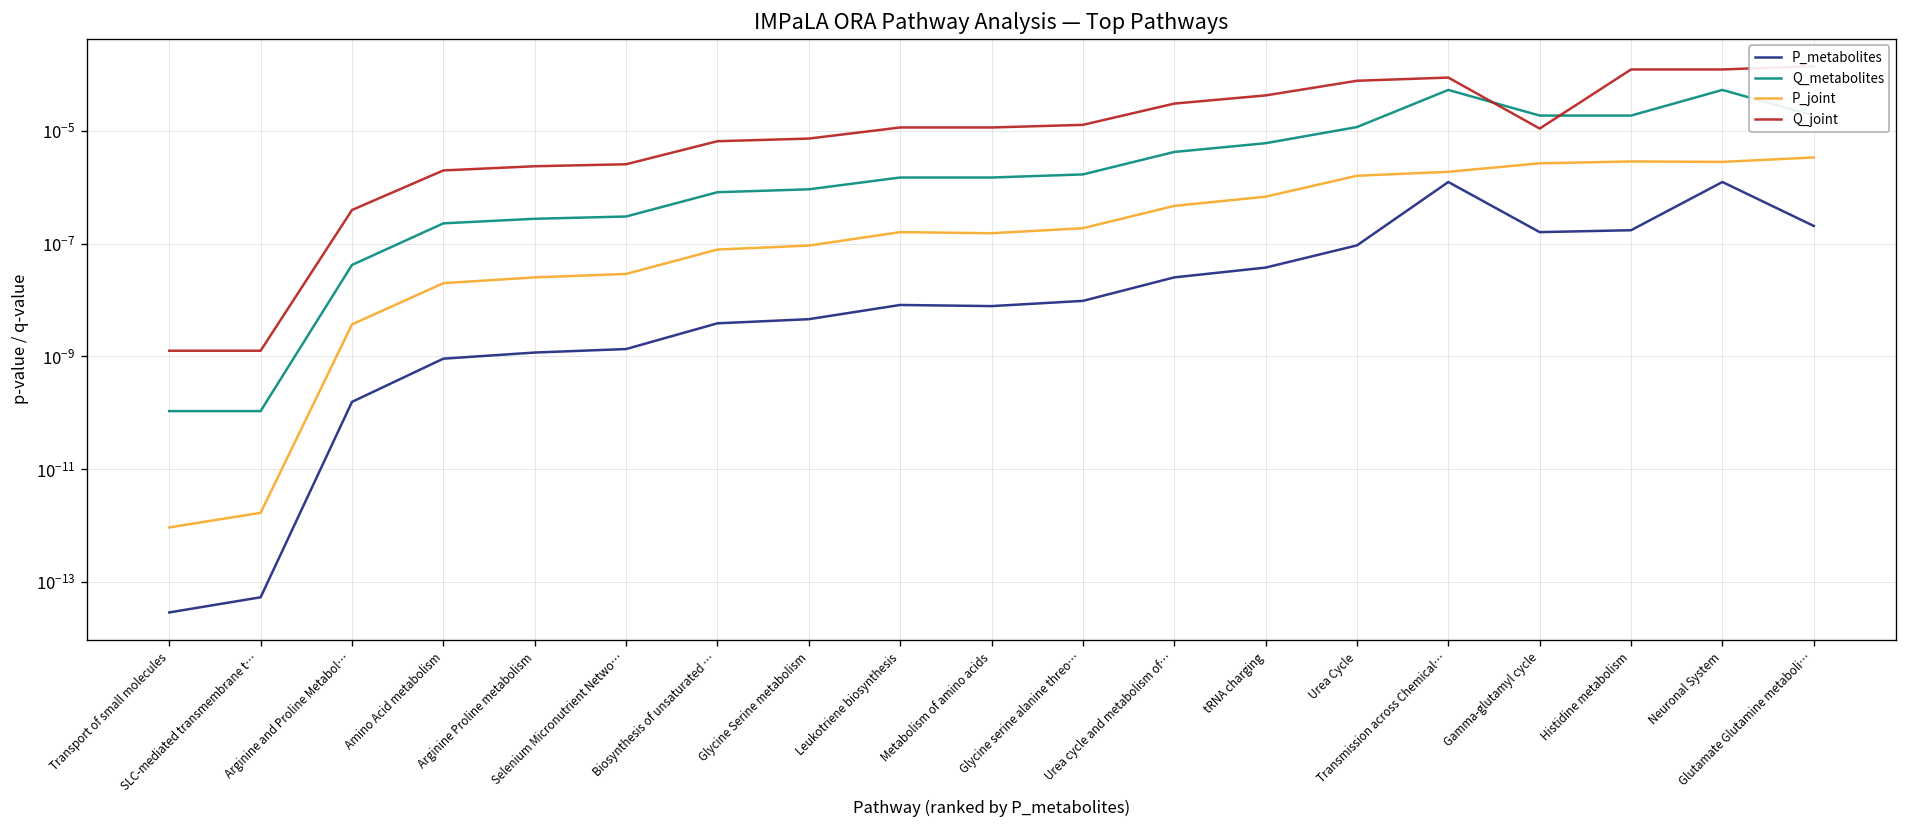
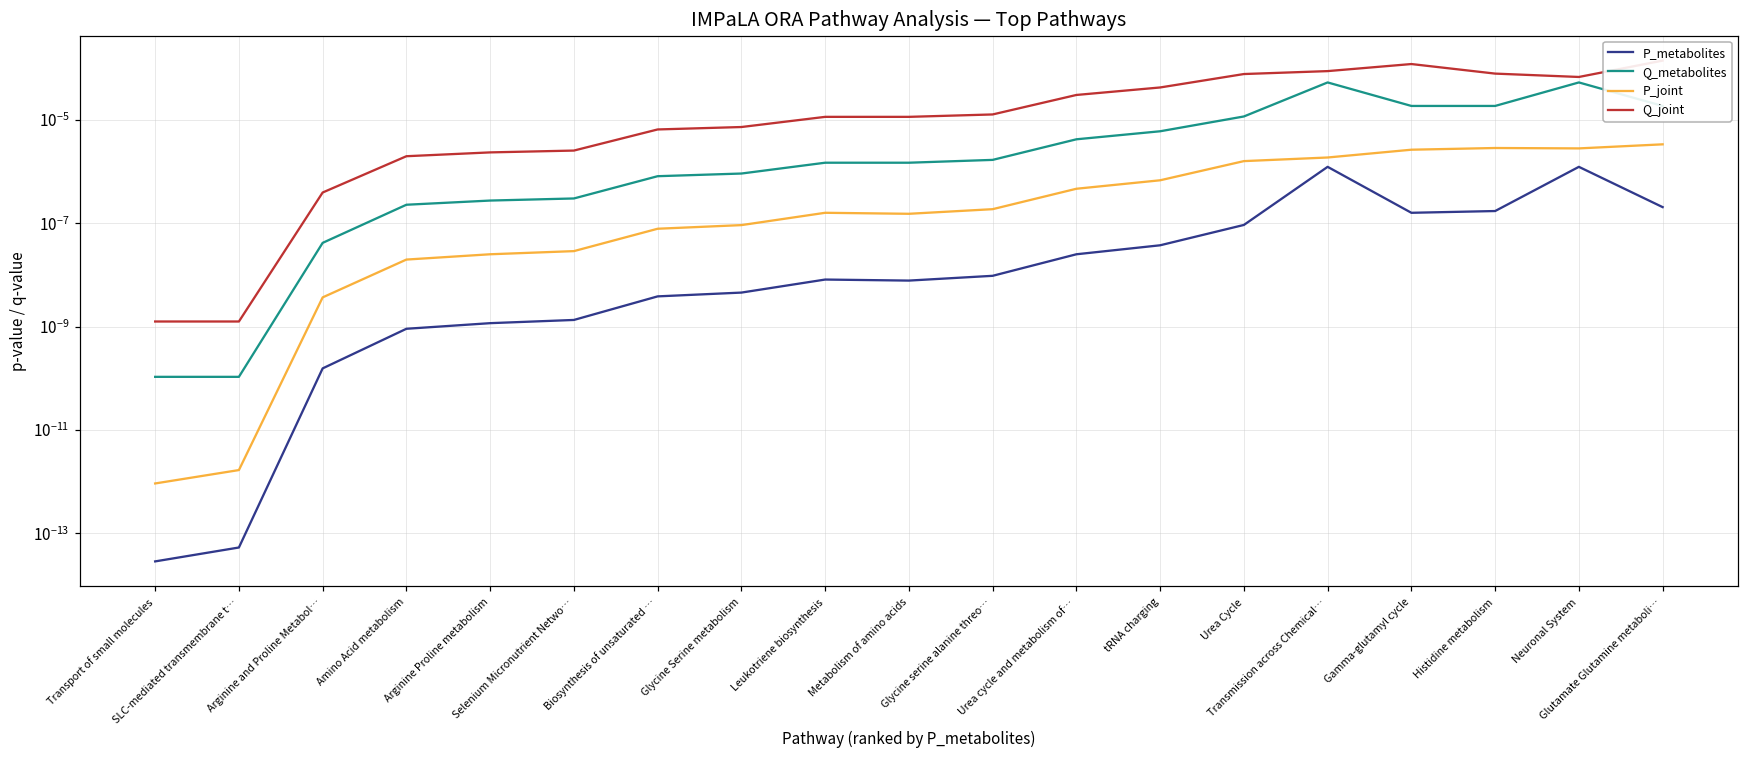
  {
    "P_metabolites": {
      "Transport of small molecules": 0.000000000000,
      "SLC-mediated transmembrane t…": 0.000000000000,
      "Arginine and Proline Metabol…": 0.00000000016,
      "Amino Acid metabolism": 0.0000000009,
      "Arginine Proline metabolism": 0.0000000012,
      "Selenium Micronutrient Netwo…": 0.0000000014,
      "Biosynthesis of unsaturated …": 0.000000004,
      "Glycine Serine metabolism": 0.000000005,
      "Leukotriene biosynthesis": 0.000000008,
      "Metabolism of amino acids": 0.000000008,
      "Glycine serine alanine threo…": 0.000000010,
      "Urea cycle and metabolism of…": 0.00000003,
      "tRNA charging": 0.00000004,
      "Urea Cycle": 0.00000009,
      "Transmission across Chemical…": 0.0000012,
      "Gamma-glutamyl cycle": 0.00000016,
      "Histidine metabolism": 0.00000017,
      "Neuronal System": 0.0000012,
      "Glutamate Glutamine metaboli…": 0.0000002
    },
    "Q_metabolites": {
      "Transport of small molecules": 0.00000000011,
      "SLC-mediated transmembrane t…": 0.00000000011,
      "Arginine and Proline Metabol…": 0.00000004,
      "Amino Acid metabolism": 0.0000002,
      "Arginine Proline metabolism": 0.0000003,
      "Selenium Micronutrient Netwo…": 0.0000003,
      "Biosynthesis of unsaturated …": 0.0000008,
      "Glycine Serine metabolism": 0.000001,
      "Leukotriene biosynthesis": 0.0000015,
      "Metabolism of amino acids": 0.0000015,
      "Glycine serine alanine threo…": 0.0000017,
      "Urea cycle and metabolism of…": 0.000004,
      "tRNA charging": 0.000006,
      "Urea Cycle": 0.000012,
      "Transmission across Chemical…": 0.00005,
      "Gamma-glutamyl cycle": 0.000019,
      "Histidine metabolism": 0.000019,
      "Neuronal System": 0.00005
    },
    "P_joint": {
      "Transport of small molecules": 0.000000000001,
      "SLC-mediated transmembrane t…": 0.000000000002,
      "Arginine and Proline Metabol…": 0.000000004,
      "Amino Acid metabolism": 0.000000020,
      "Arginine Proline metabolism": 0.00000003,
      "Selenium Micronutrient Netwo…": 0.00000003,
      "Biosynthesis of unsaturated …": 0.00000008,
      "Glycine Serine metabolism": 0.00000009,
      "Leukotriene biosynthesis": 0.00000016,
      "Metabolism of amino acids": 0.00000015,
      "Glycine serine alanine threo…": 0.00000019,
      "Urea cycle and metabolism of…": 0.0000005,
      "tRNA charging": 0.0000007,
      "Urea Cycle": 0.0000016,
      "Transmission across Chemical…": 0.000002,
      "Gamma-glutamyl cycle": 0.000003,
      "Histidine metabolism": 0.000003,
      "Neuronal System": 0.000003,
      "Glutamate Glutamine metaboli…": 0.000003
    },
    "Q_joint": {
      "Transport of small molecules": 0.0000000013,
      "SLC-mediated transmembrane t…": 0.0000000013,
      "Arginine and Proline Metabol…": 0.0000004,
      "Amino Acid metabolism": 0.000002,
      "Arginine Proline metabolism": 0.000002,
      "Selenium Micronutrient Netwo…": 0.000003,
      "Biosynthesis of unsaturated …": 0.000007,
      "Glycine Serine metabolism": 0.000007,
      "Leukotriene biosynthesis": 0.000012,
      "Metabolism of amino acids": 0.000012,
      "Glycine serine alanine threo…": 0.000013,
      "Urea cycle and metabolism of…": 0.00003,
      "tRNA charging": 0.00004,
      "Urea Cycle": 0.00008,
      "Transmission across Chemical…": 0.00009,
-     "Gamma-glutamyl cycle": 0.000011,
-     "Histidine metabolism": 0.00012,
-     "Neuronal System": 0.00012
+     "Gamma-glutamyl cycle": 0.00012,
+     "Histidine metabolism": 0.00008,
+     "Neuronal System": 0.00007
    }
  }
